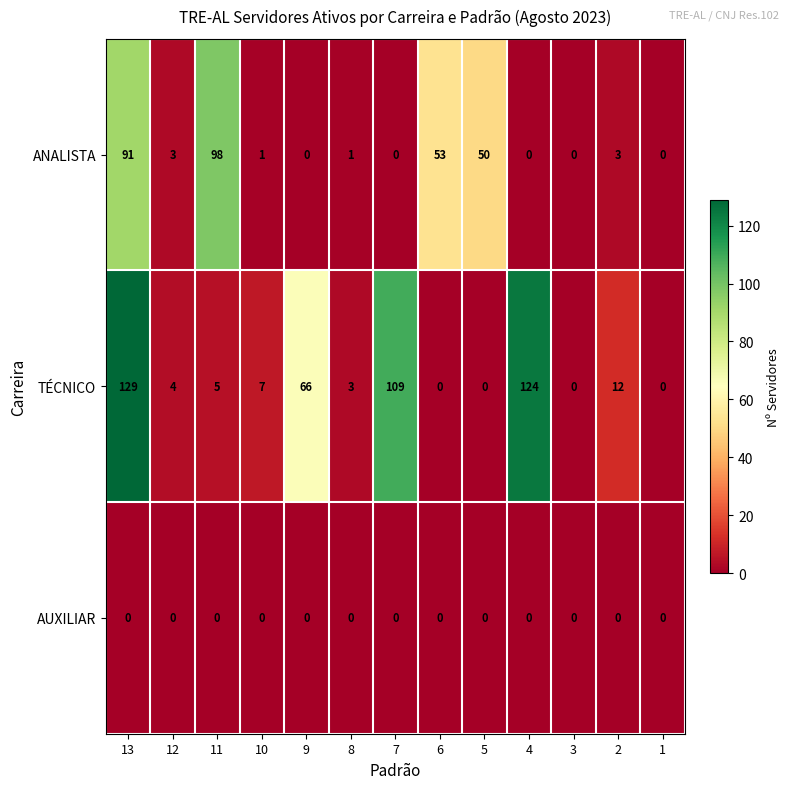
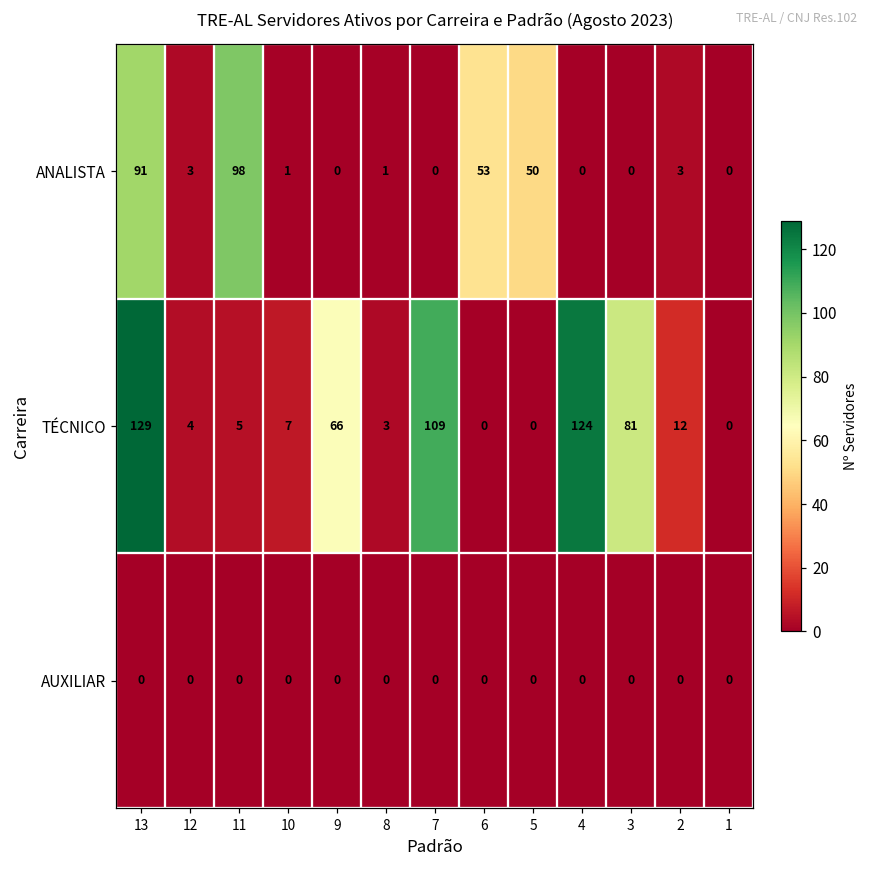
  {
    "ANALISTA": {
      "13": 91,
      "12": 3,
      "11": 98,
      "10": 1,
      "9": 0,
      "8": 1,
      "7": 0,
      "6": 53,
      "5": 50,
      "4": 0,
      "3": 0,
      "2": 3,
      "1": 0
    },
    "TÉCNICO": {
      "13": 129,
      "12": 4,
      "11": 5,
      "10": 7,
      "9": 66,
      "8": 3,
      "7": 109,
      "6": 0,
      "5": 0,
      "4": 124,
-     "3": 0,
+     "3": 81,
      "2": 12,
      "1": 0
    },
    "AUXILIAR": {
      "13": 0,
      "12": 0,
      "11": 0,
      "10": 0,
      "9": 0,
      "8": 0,
      "7": 0,
      "6": 0,
      "5": 0,
      "4": 0,
      "3": 0,
      "2": 0,
      "1": 0
    }
  }
